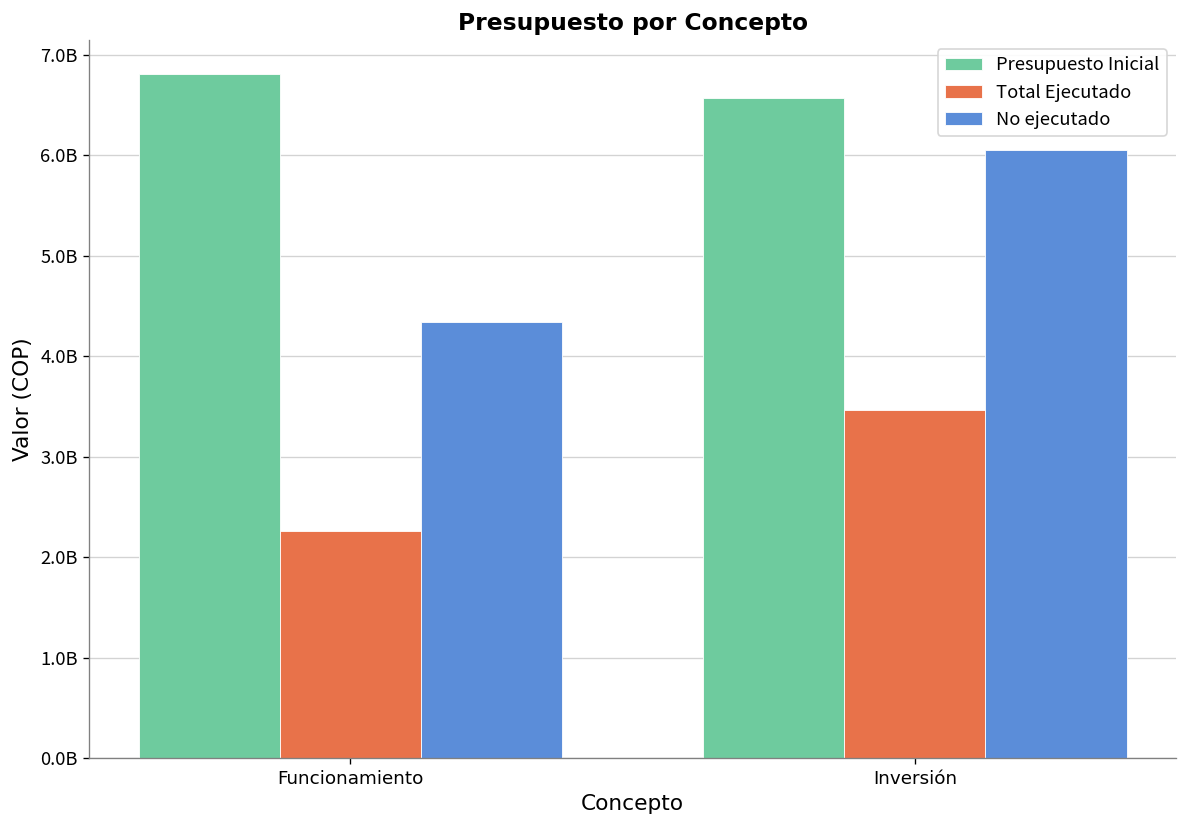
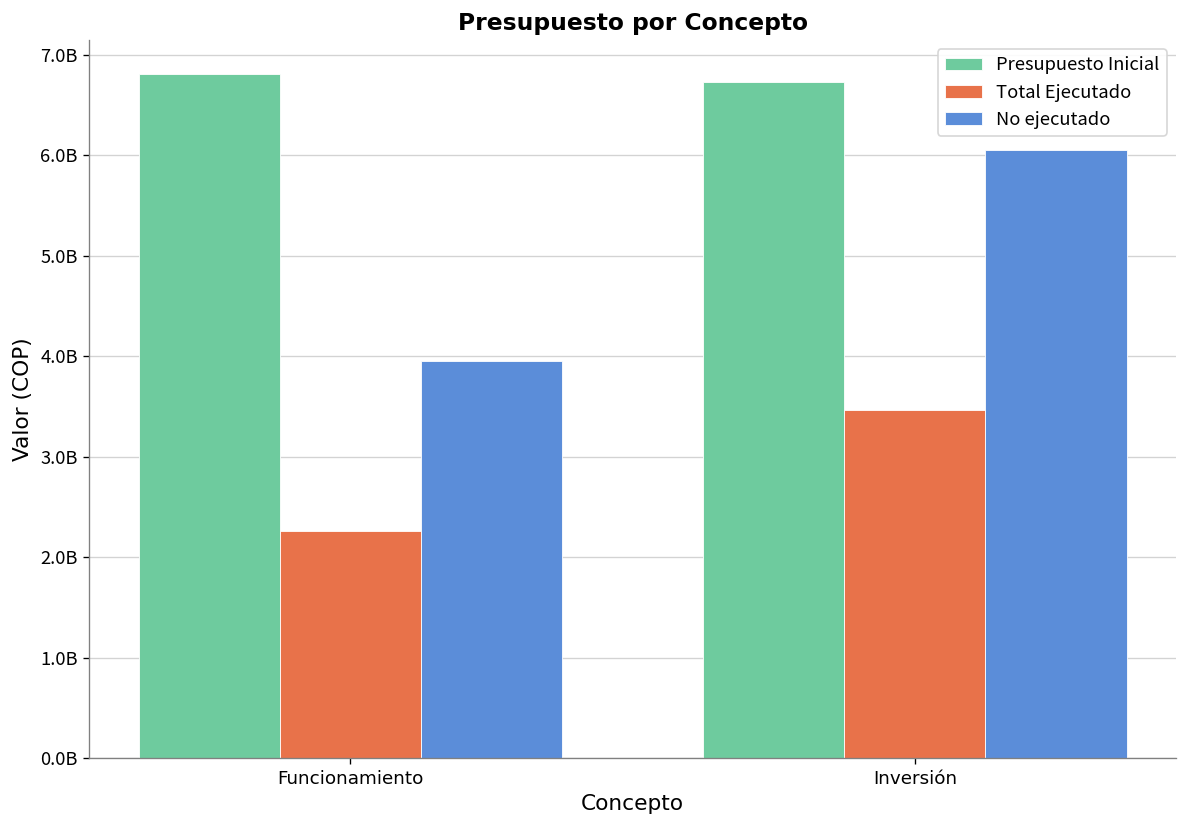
  {
    "Presupuesto Inicial": {
      "Funcionamiento": 6800000000,
-     "Inversión": 6600000000
+     "Inversión": 6700000000
    },
    "Total Ejecutado": {
      "Funcionamiento": 2300000000,
      "Inversión": 3500000000
    },
    "No ejecutado": {
-     "Funcionamiento": 4300000000,
+     "Funcionamiento": 4000000000,
      "Inversión": 6000000000
    }
  }
